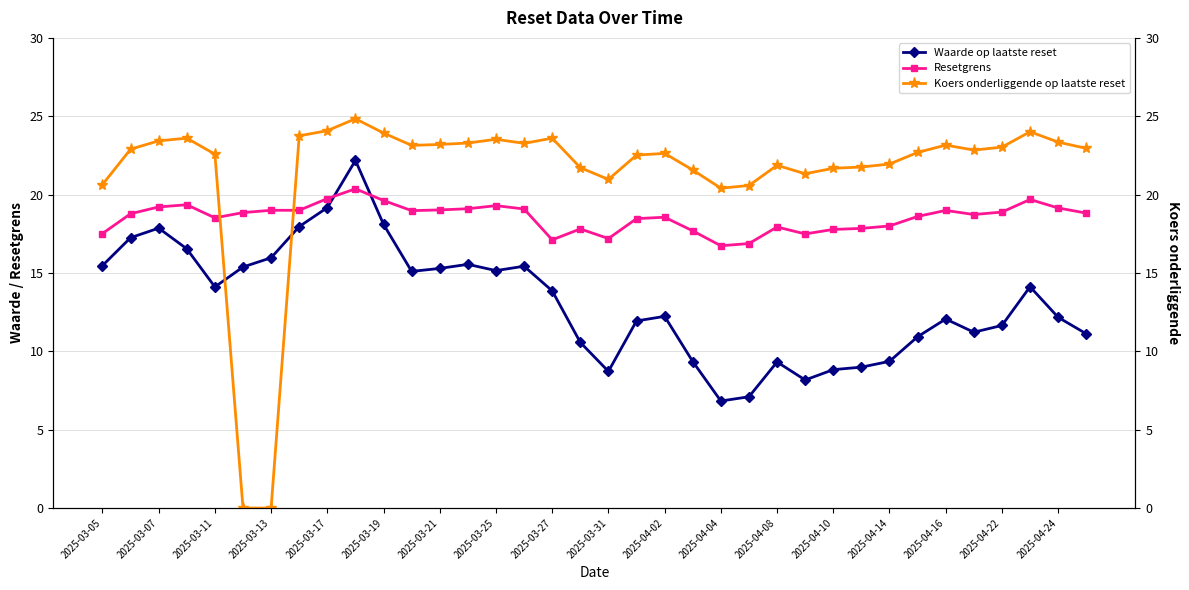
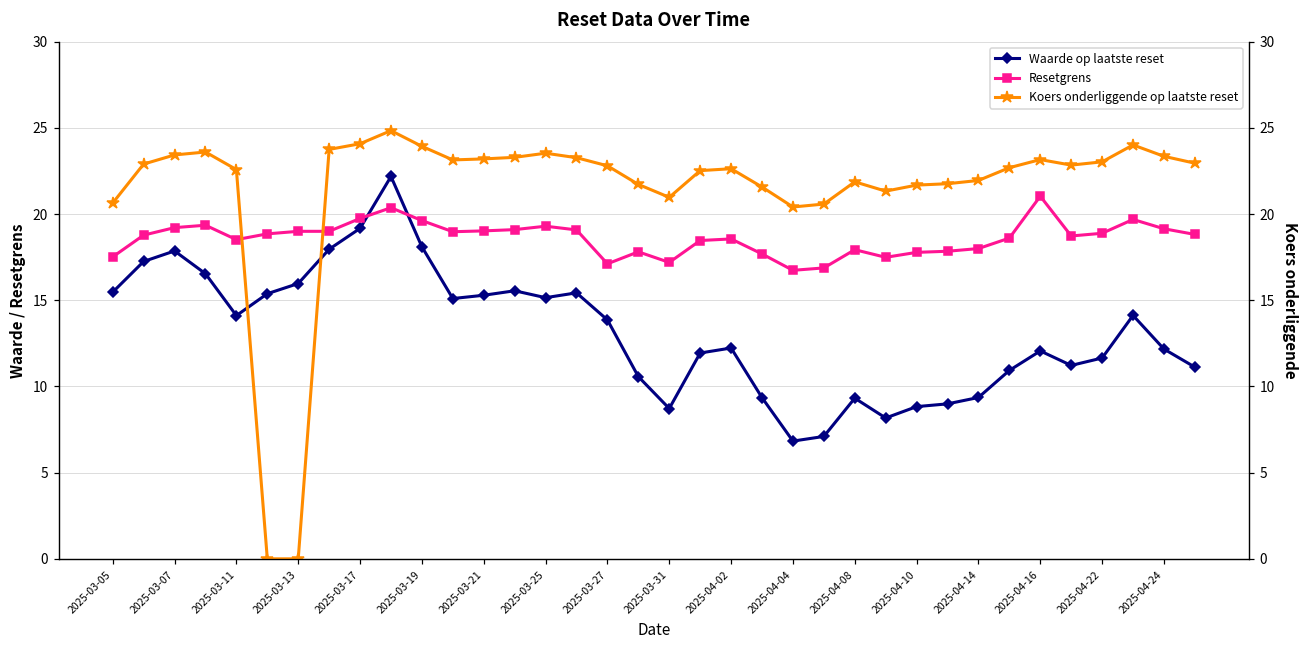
  {
    "Waarde op laatste reset": {
      "2025-03-05": 15.5,
      "2025-03-07": 17.9,
      "2025-03-11": 14.1,
      "2025-03-13": 16.0,
      "2025-03-17": 19.2,
      "2025-03-19": 18.1,
      "2025-03-21": 15.3,
      "2025-03-25": 15.2,
      "2025-03-27": 13.9,
      "2025-03-31": 8.7,
      "2025-04-02": 12.2,
      "2025-04-04": 6.8,
      "2025-04-08": 9.3,
      "2025-04-10": 8.8,
      "2025-04-14": 9.4,
      "2025-04-16": 12.1,
      "2025-04-22": 11.7,
      "2025-04-24": 12.2
    },
    "Resetgrens": {
      "2025-03-05": 17.5,
      "2025-03-07": 19.2,
      "2025-03-11": 18.5,
      "2025-03-13": 19.0,
      "2025-03-17": 19.7,
      "2025-03-19": 19.6,
      "2025-03-21": 19.0,
      "2025-03-25": 19.3,
      "2025-03-27": 17.1,
      "2025-03-31": 17.2,
      "2025-04-02": 18.6,
      "2025-04-04": 16.7,
      "2025-04-08": 17.9,
      "2025-04-10": 17.8,
      "2025-04-14": 18.0,
-     "2025-04-16": 19.0,
+     "2025-04-16": 21.0,
      "2025-04-22": 18.9,
      "2025-04-24": 19.1
    },
    "Koers onderliggende op laatste reset": {
      "2025-03-05": 20.6,
      "2025-03-07": 23.4,
      "2025-03-11": 22.6,
      "2025-03-13": 0.0,
      "2025-03-17": 24.1,
      "2025-03-19": 23.9,
      "2025-03-21": 23.2,
      "2025-03-25": 23.5,
-     "2025-03-27": 23.6,
+     "2025-03-27": 22.8,
      "2025-03-31": 21.0,
      "2025-04-02": 22.6,
      "2025-04-04": 20.4,
      "2025-04-08": 21.9,
      "2025-04-10": 21.7,
      "2025-04-14": 22.0,
      "2025-04-16": 23.2,
      "2025-04-22": 23.0,
      "2025-04-24": 23.4
    }
  }
